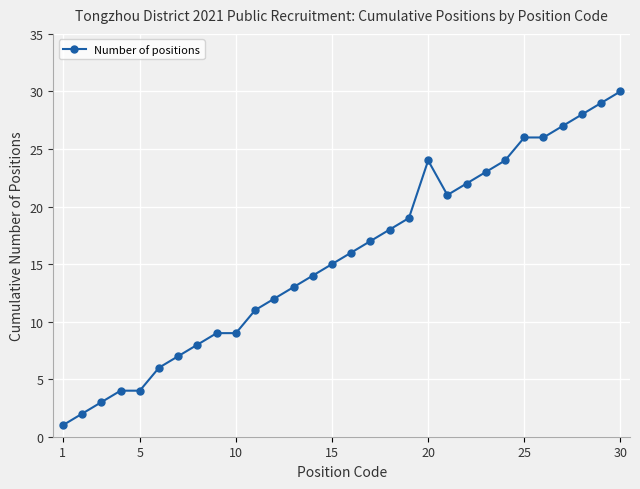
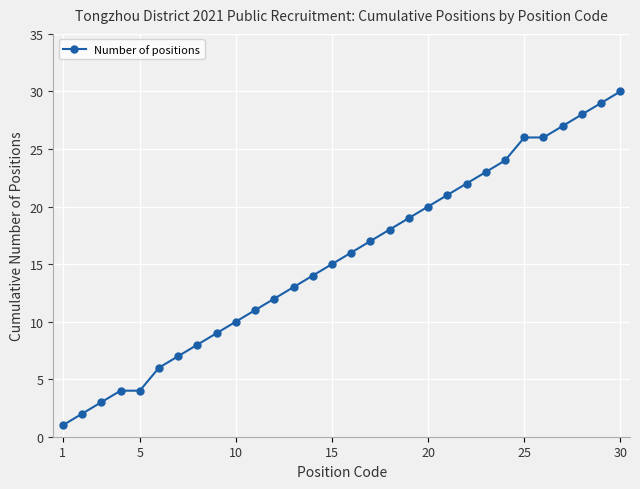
  {
    "1": 1,
    "5": 4,
-   "10": 9,
+   "10": 10,
    "15": 15,
-   "20": 24,
+   "20": 20,
    "25": 26,
    "30": 30
  }
